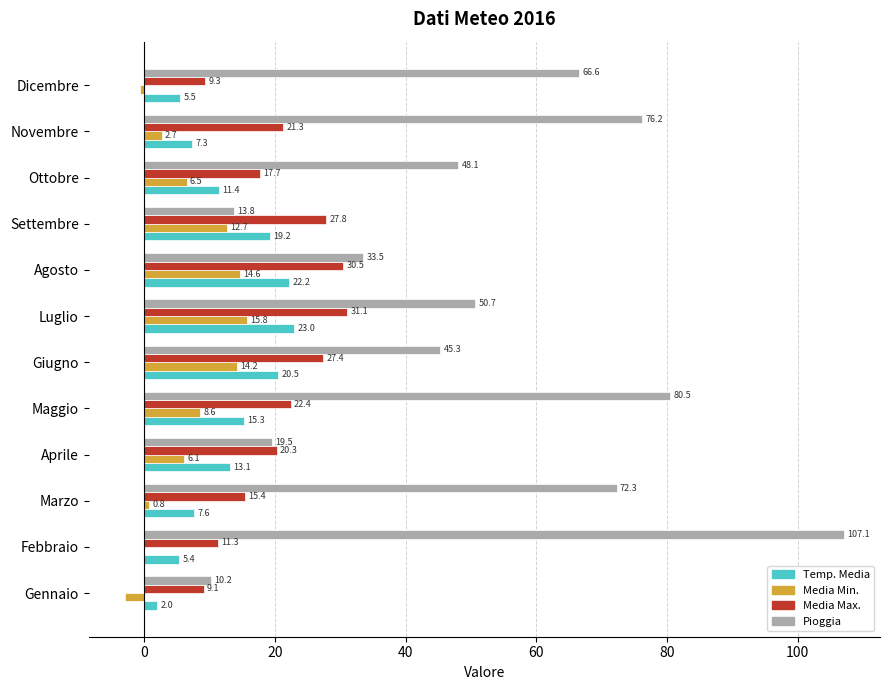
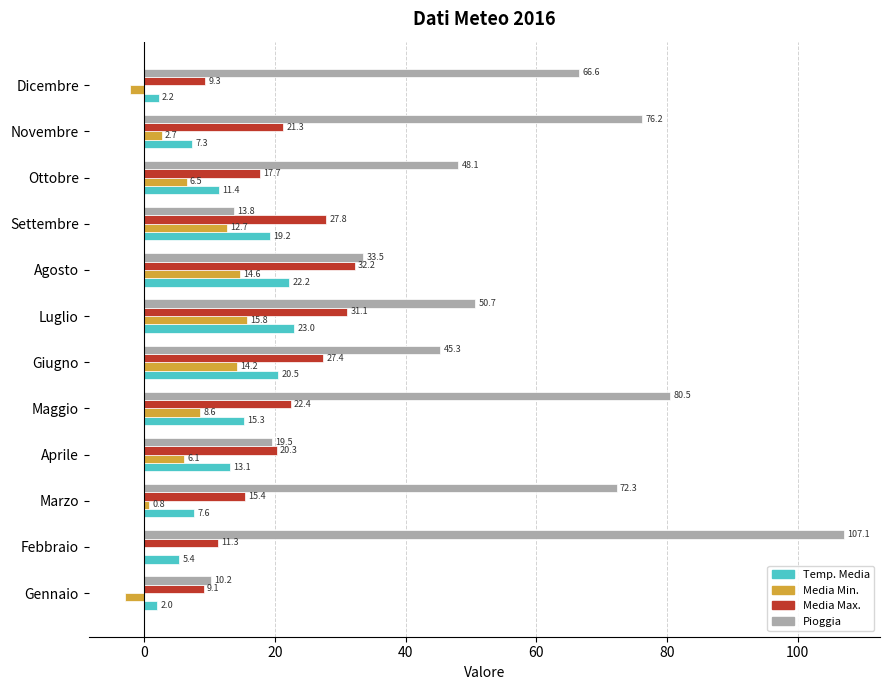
  {
    "Temp. Media": {
-     "Dicembre": 5.5,
+     "Dicembre": 2.2,
      "Novembre": 7.3,
      "Ottobre": 11.4,
      "Settembre": 19.2,
      "Agosto": 22.2,
      "Luglio": 23.0,
      "Giugno": 20.5,
      "Maggio": 15.3,
      "Aprile": 13.1,
      "Marzo": 7.6,
      "Febbraio": 5.4,
      "Gennaio": 2.0
    },
    "Media Min.": {
-     "Dicembre": -1,
+     "Dicembre": -2,
      "Febbraio": 0,
      "Gennaio": -3
    },
    "Media Max.": {
      "Dicembre": 9.3,
      "Novembre": 21.3,
      "Ottobre": 17.7,
      "Settembre": 27.8,
-     "Agosto": 30.5,
+     "Agosto": 32.2,
      "Luglio": 31.1,
      "Giugno": 27.4,
      "Maggio": 22.4,
      "Aprile": 20.3,
      "Marzo": 15.4,
      "Febbraio": 11.3,
      "Gennaio": 9.1
    },
    "Pioggia": {
      "Dicembre": 66.6,
      "Novembre": 76.2,
      "Ottobre": 48.1,
      "Settembre": 13.8,
      "Agosto": 33.5,
      "Luglio": 50.7,
      "Giugno": 45.3,
      "Maggio": 80.5,
      "Aprile": 19.5,
      "Marzo": 72.3,
      "Febbraio": 107.1,
      "Gennaio": 10.2
    }
  }
